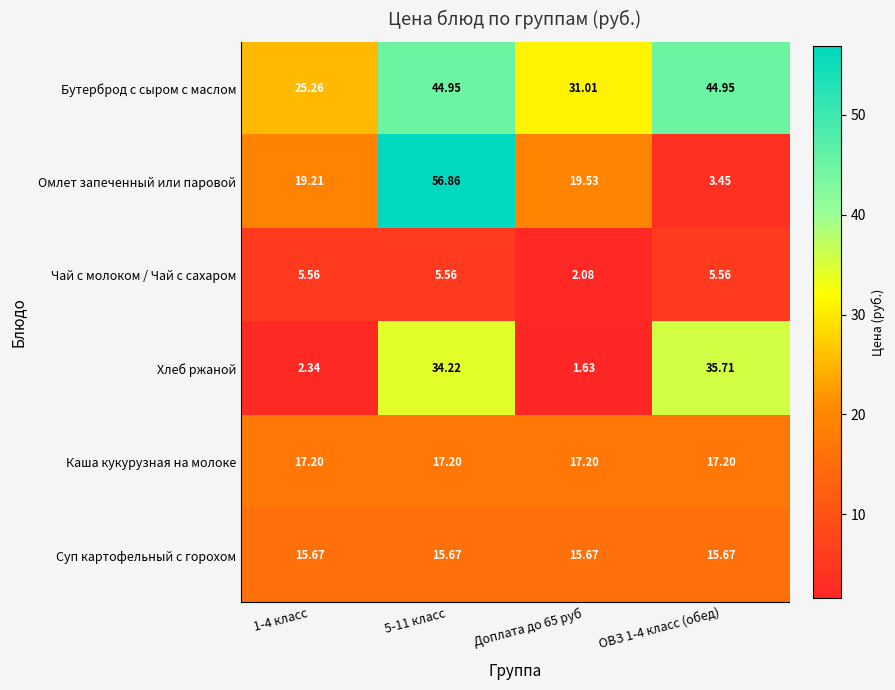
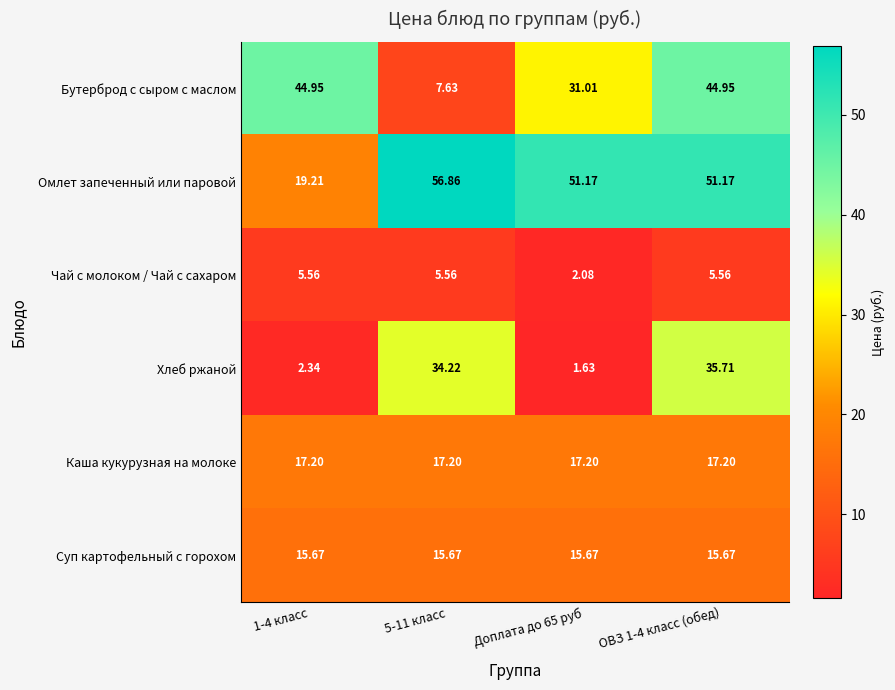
  {
    "Бутерброд с сыром с маслом": {
-     "1-4 класс": 25.26,
-     "5-11 класс": 44.95,
+     "1-4 класс": 44.95,
+     "5-11 класс": 7.63,
      "Доплата до 65 руб": 31.01,
      "ОВЗ 1-4 класс (обед)": 44.95
    },
    "Омлет запеченный или паровой": {
      "1-4 класс": 19.21,
      "5-11 класс": 56.86,
-     "Доплата до 65 руб": 19.53,
-     "ОВЗ 1-4 класс (обед)": 3.45
+     "Доплата до 65 руб": 51.17,
+     "ОВЗ 1-4 класс (обед)": 51.17
    },
    "Чай с молоком / Чай с сахаром": {
      "1-4 класс": 5.56,
      "5-11 класс": 5.56,
      "Доплата до 65 руб": 2.08,
      "ОВЗ 1-4 класс (обед)": 5.56
    },
    "Хлеб ржаной": {
      "1-4 класс": 2.34,
      "5-11 класс": 34.22,
      "Доплата до 65 руб": 1.63,
      "ОВЗ 1-4 класс (обед)": 35.71
    },
    "Каша кукурузная на молоке": {
      "1-4 класс": 17.20,
      "5-11 класс": 17.20,
      "Доплата до 65 руб": 17.20,
      "ОВЗ 1-4 класс (обед)": 17.20
    },
    "Суп картофельный с горохом": {
      "1-4 класс": 15.67,
      "5-11 класс": 15.67,
      "Доплата до 65 руб": 15.67,
      "ОВЗ 1-4 класс (обед)": 15.67
    }
  }
